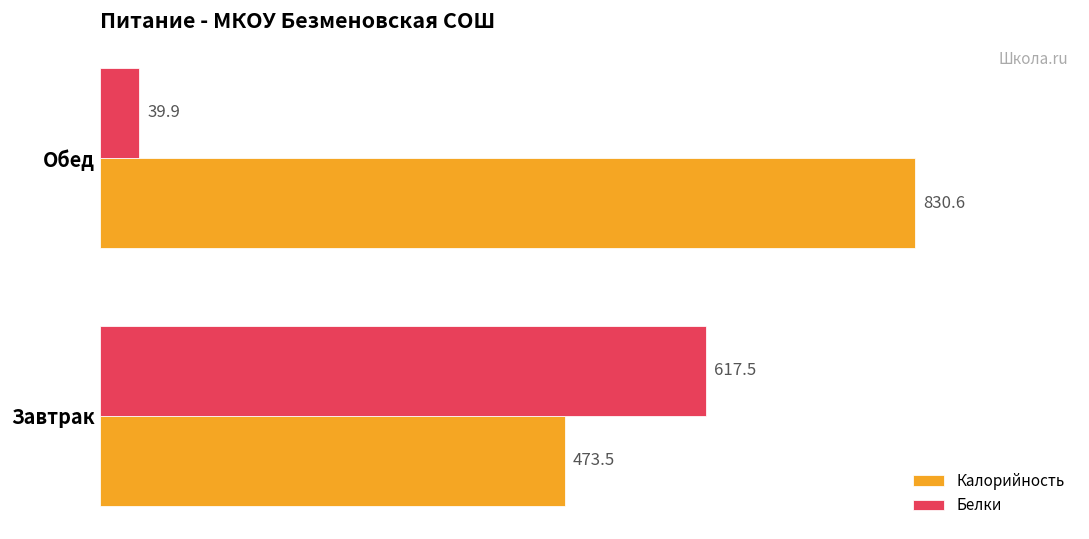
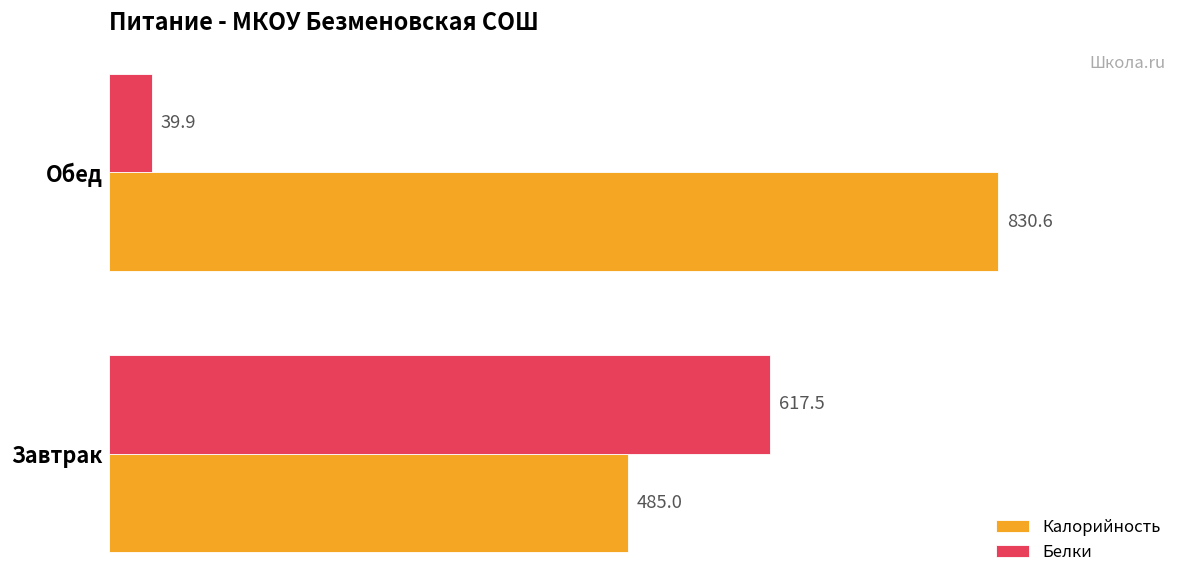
  {
    "Калорийность": {
      "Обед": 830.6,
-     "Завтрак": 473.5
+     "Завтрак": 485.0
    },
    "Белки": {
      "Обед": 39.9,
      "Завтрак": 617.5
    }
  }
